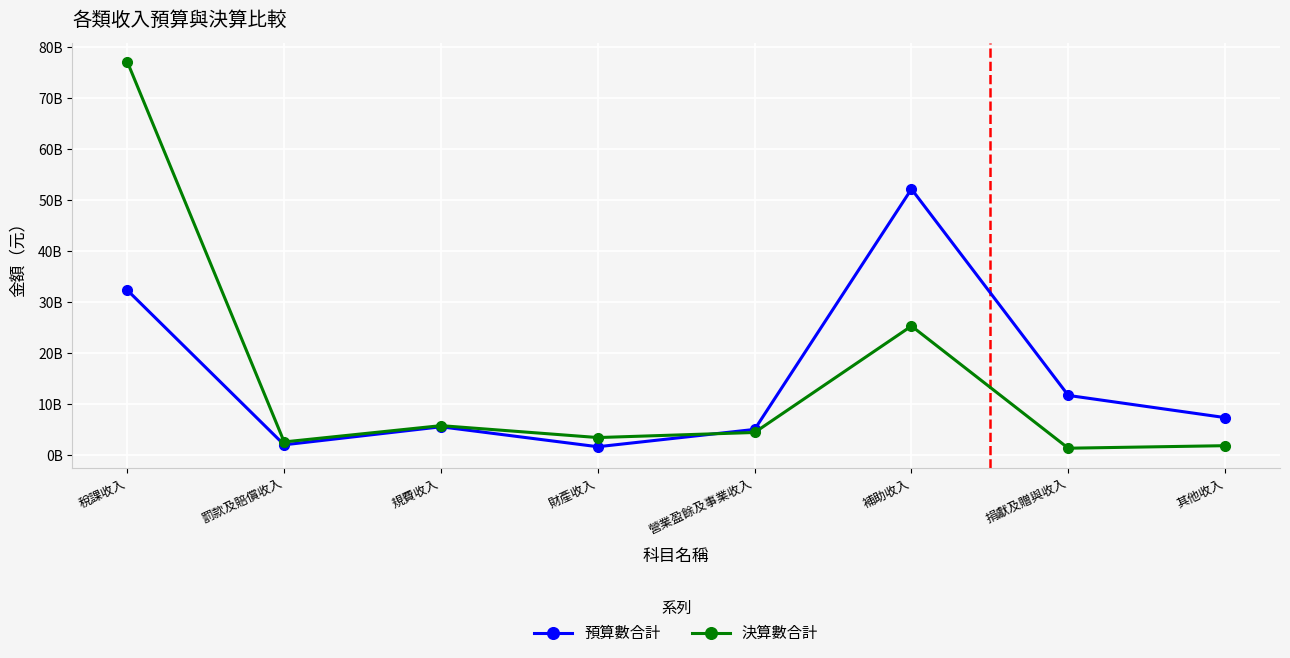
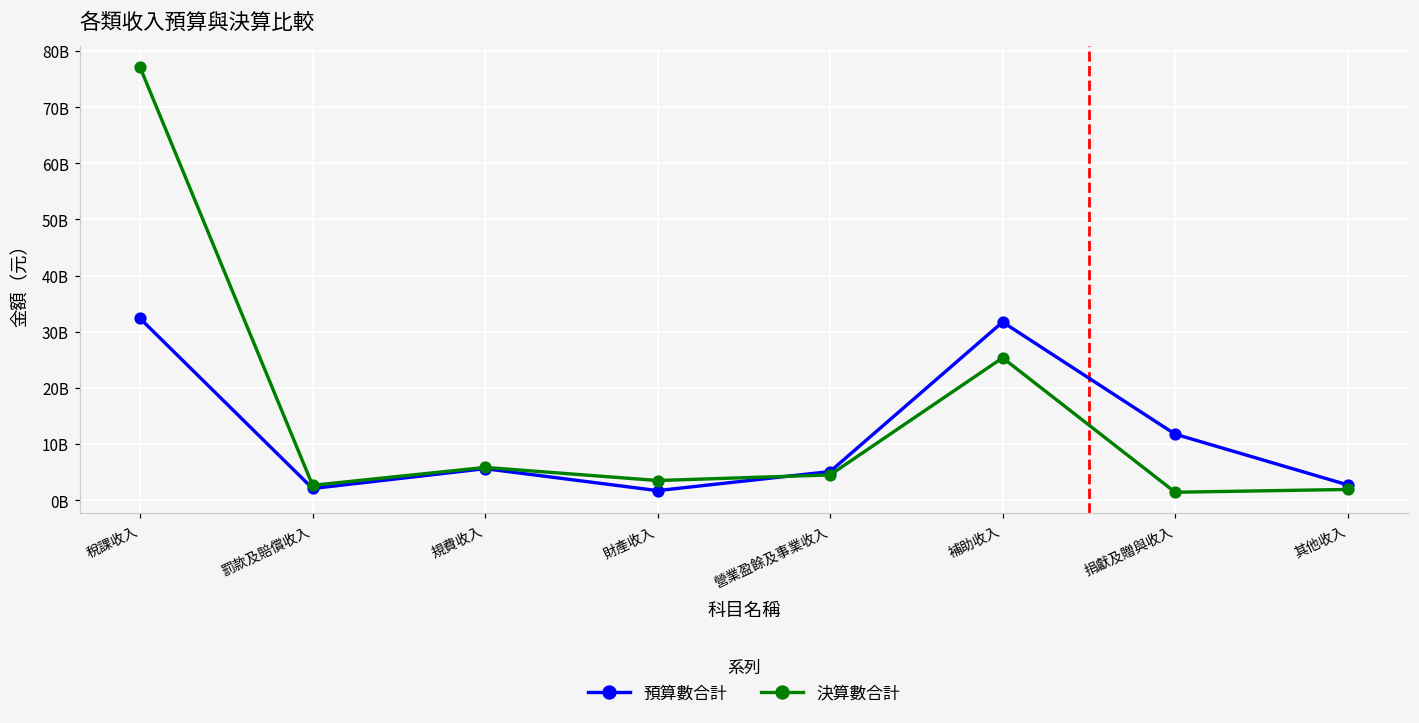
  {
    "預算數合計": {
      "稅課收入": 32000000000,
      "罰款及賠償收入": 2000000000,
      "財產收入": 2000000000,
      "營業盈餘及事業收入": 5000000000,
-     "補助收入": 52000000000,
+     "補助收入": 32000000000,
      "捐獻及贈與收入": 12000000000,
-     "其他收入": 7000000000
+     "其他收入": 3000000000
    },
    "決算數合計": {
      "稅課收入": 77000000000,
      "罰款及賠償收入": 3000000000,
      "財產收入": 4000000000,
      "營業盈餘及事業收入": 5000000000,
      "補助收入": 25000000000,
      "捐獻及贈與收入": 1000000000,
      "其他收入": 2000000000
    }
  }
